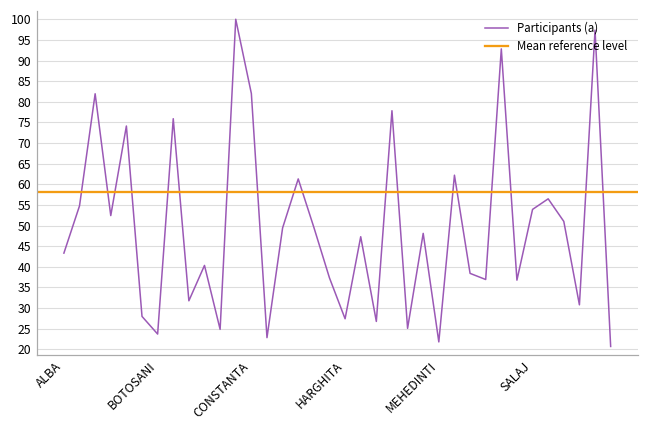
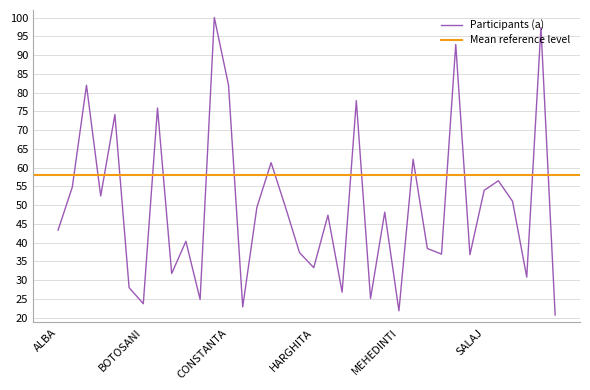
  {
    "ALBA": 43,
    "BOTOSANI": 24,
    "CONSTANTA": 82,
-   "HARGHITA": 27,
+   "HARGHITA": 33,
    "MEHEDINTI": 22,
    "SALAJ": 54
  }
